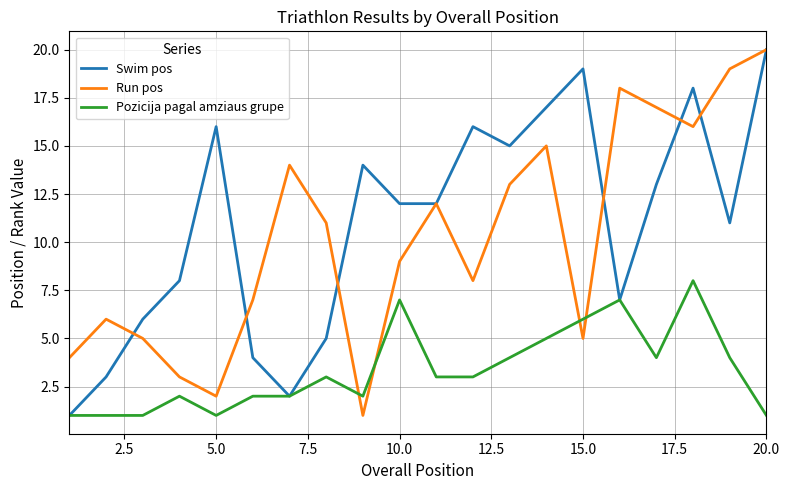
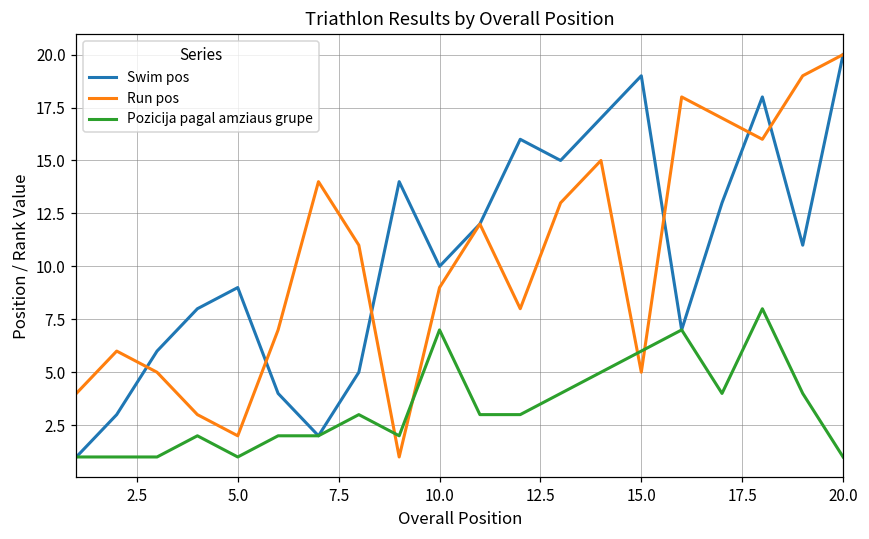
  {
    "Swim pos": {
-     "5.0": 16,
-     "10.0": 12,
+     "5.0": 9,
+     "10.0": 10,
      "15.0": 19
    },
    "Run pos": {
      "5.0": 2,
      "10.0": 9,
      "15.0": 5
    },
    "Pozicija pagal amziaus grupe": {
      "5.0": 1,
      "10.0": 7,
      "15.0": 6,
      "20.0": 1
    }
  }
